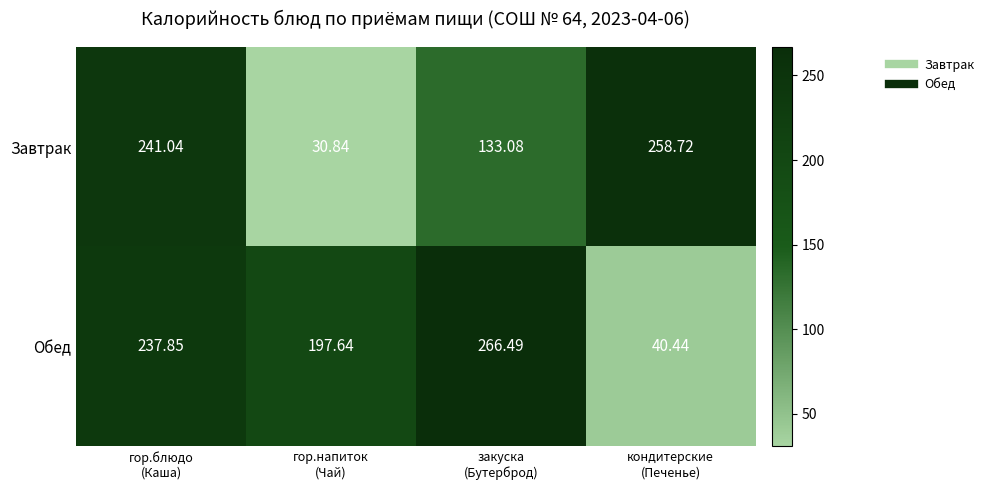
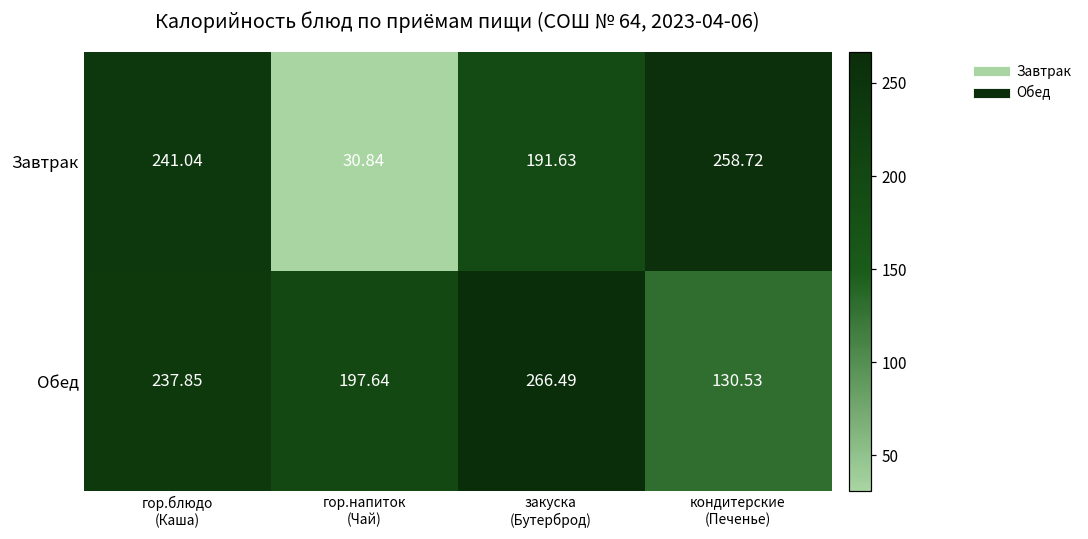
  {
    "Завтрак": {
      "гор.блюдо (Каша)": 241.04,
      "гор.напиток (Чай)": 30.84,
-     "закуска (Бутерброд)": 133.08,
+     "закуска (Бутерброд)": 191.63,
      "кондитерские (Печенье)": 258.72
    },
    "Обед": {
      "гор.блюдо (Каша)": 237.85,
      "гор.напиток (Чай)": 197.64,
      "закуска (Бутерброд)": 266.49,
-     "кондитерские (Печенье)": 40.44
+     "кондитерские (Печенье)": 130.53
    }
  }
